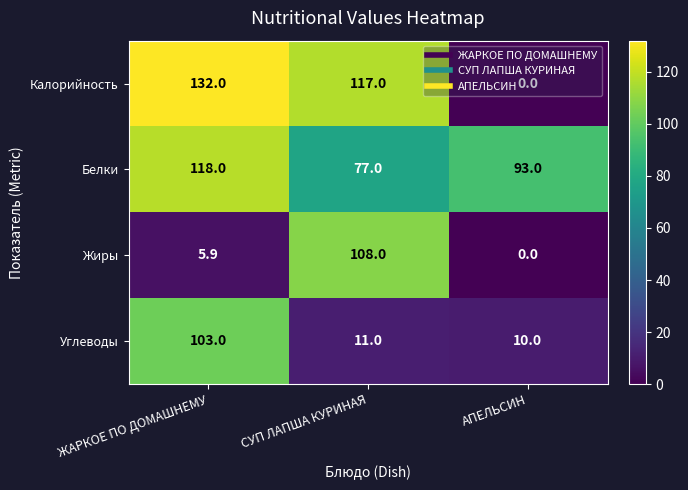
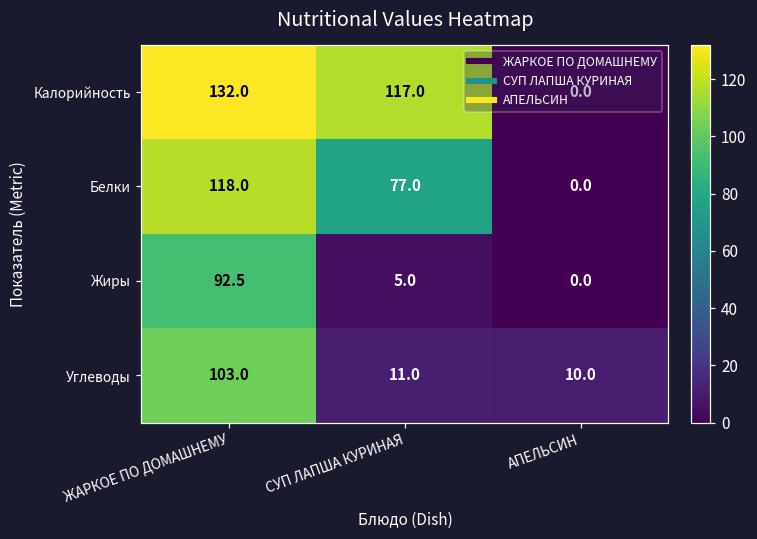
  {
    "Калорийность": {
      "ЖАРКОЕ ПО ДОМАШНЕМУ": 132.0,
      "СУП ЛАПША КУРИНАЯ": 117.0
    },
    "Белки": {
      "ЖАРКОЕ ПО ДОМАШНЕМУ": 118.0,
      "СУП ЛАПША КУРИНАЯ": 77.0,
-     "АПЕЛЬСИН": 93.0
+     "АПЕЛЬСИН": 0.0
    },
    "Жиры": {
-     "ЖАРКОЕ ПО ДОМАШНЕМУ": 5.9,
-     "СУП ЛАПША КУРИНАЯ": 108.0,
+     "ЖАРКОЕ ПО ДОМАШНЕМУ": 92.5,
+     "СУП ЛАПША КУРИНАЯ": 5.0,
      "АПЕЛЬСИН": 0.0
    },
    "Углеводы": {
      "ЖАРКОЕ ПО ДОМАШНЕМУ": 103.0,
      "СУП ЛАПША КУРИНАЯ": 11.0,
      "АПЕЛЬСИН": 10.0
    }
  }
